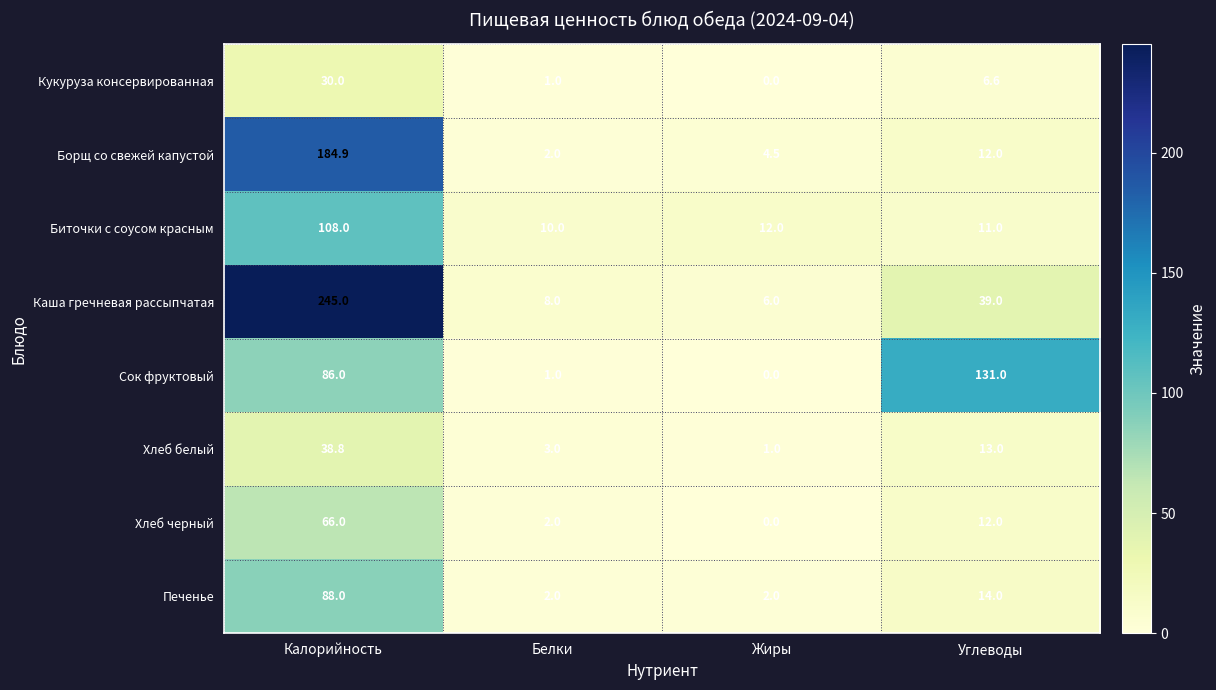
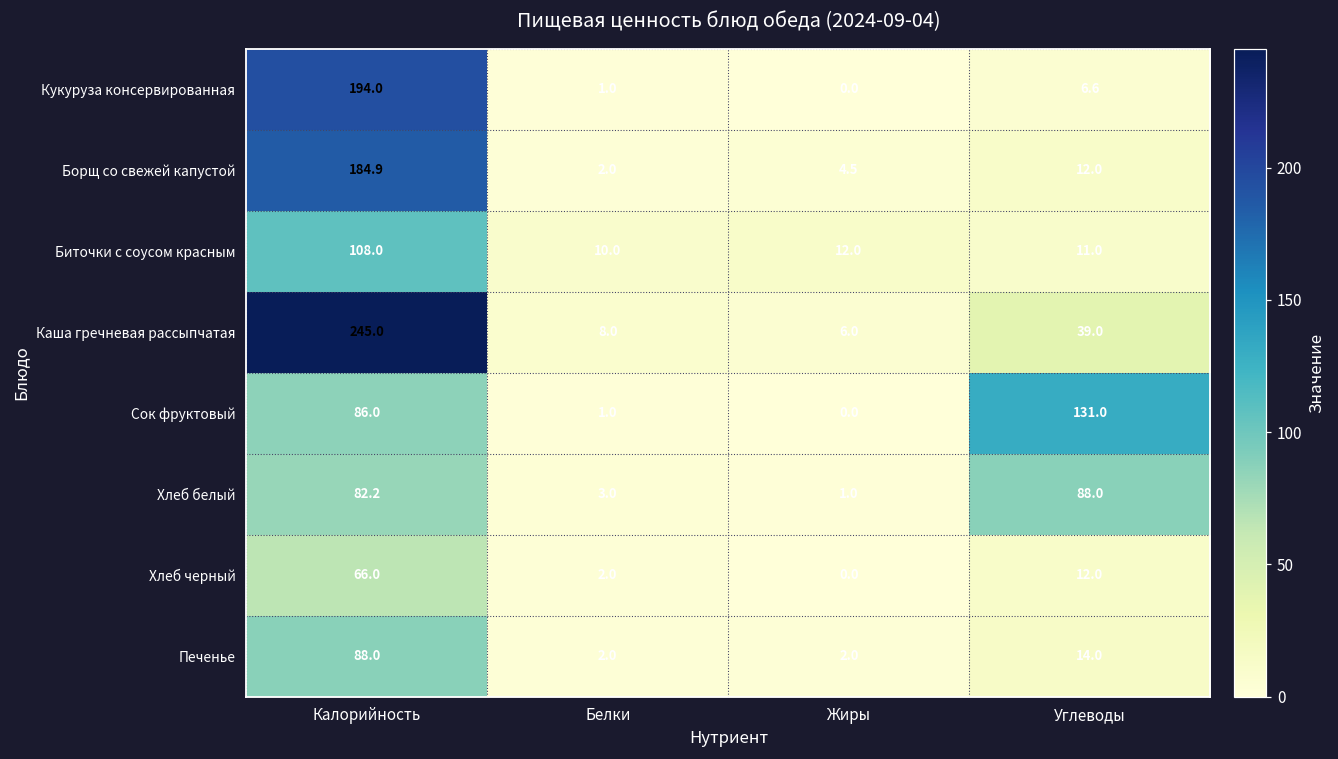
  {
    "Кукуруза консервированная": {
-     "Калорийность": 30.0
+     "Калорийность": 194.0
    },
    "Борщ со свежей капустой": {
      "Калорийность": 184.9,
      "Углеводы": 12.0
    },
    "Биточки с соусом красным": {
      "Калорийность": 108.0,
      "Белки": 10.0,
      "Жиры": 12.0,
      "Углеводы": 11.0
    },
    "Каша гречневая рассыпчатая": {
      "Калорийность": 245.0,
      "Белки": 8.0,
      "Углеводы": 39.0
    },
    "Сок фруктовый": {
      "Калорийность": 86.0,
      "Углеводы": 131.0
    },
    "Хлеб белый": {
-     "Калорийность": 38.8,
-     "Углеводы": 13.0
+     "Калорийность": 82.2,
+     "Углеводы": 88.0
    },
    "Хлеб черный": {
      "Калорийность": 66.0,
      "Углеводы": 12.0
    },
    "Печенье": {
      "Калорийность": 88.0,
      "Углеводы": 14.0
    }
  }
